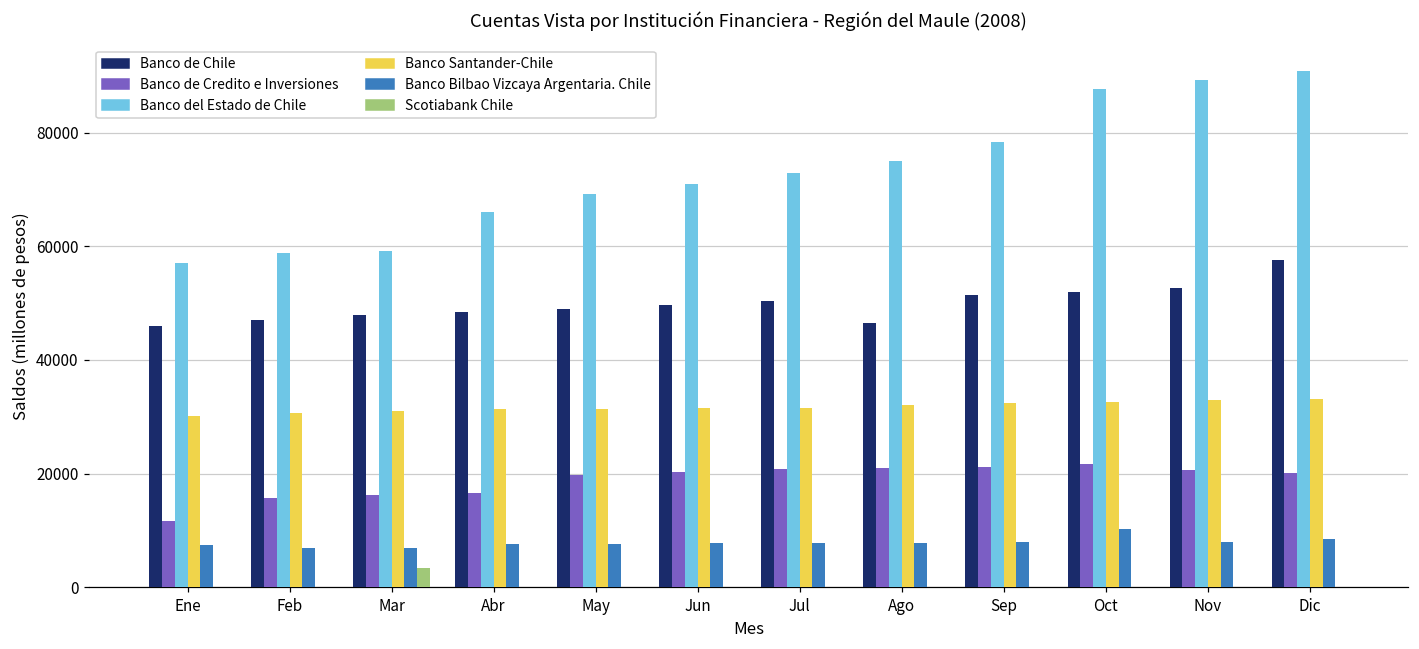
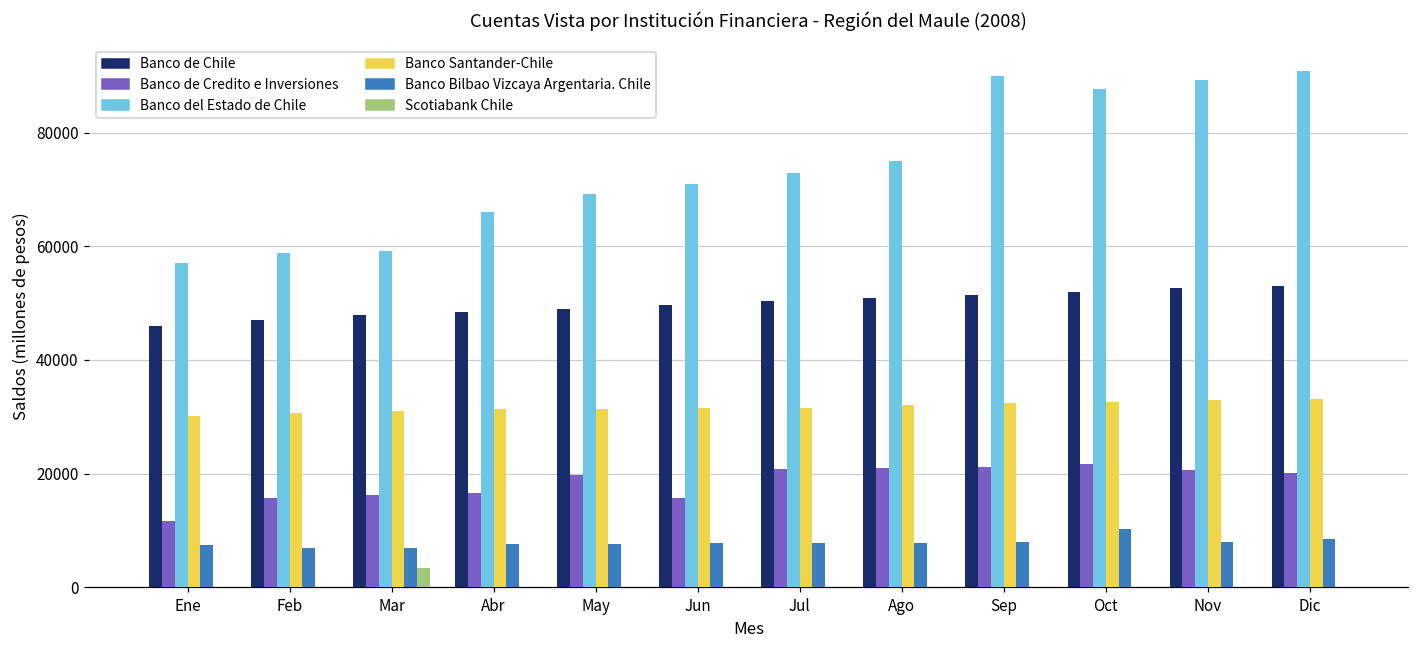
  {
    "Banco de Chile": {
      "Ene": 46000,
      "Feb": 47000,
      "Mar": 48000,
      "Abr": 48000,
      "May": 49000,
      "Jun": 50000,
      "Jul": 50000,
-     "Ago": 46000,
+     "Ago": 51000,
      "Sep": 51000,
      "Oct": 52000,
      "Nov": 53000,
-     "Dic": 58000
+     "Dic": 53000
    },
    "Banco de Credito e Inversiones": {
      "Ene": 12000,
      "Feb": 16000,
      "Mar": 16000,
      "Abr": 17000,
      "May": 20000,
-     "Jun": 20000,
+     "Jun": 16000,
      "Jul": 21000,
      "Ago": 21000,
      "Sep": 21000,
      "Oct": 22000,
      "Nov": 21000,
      "Dic": 20000
    },
    "Banco del Estado de Chile": {
      "Ene": 57000,
      "Feb": 59000,
      "Mar": 59000,
      "Abr": 66000,
      "May": 69000,
      "Jun": 71000,
      "Jul": 73000,
      "Ago": 75000,
-     "Sep": 78000,
+     "Sep": 90000,
      "Oct": 88000,
      "Nov": 89000,
      "Dic": 91000
    },
    "Banco Santander-Chile": {
      "Ene": 30000,
      "Feb": 31000,
      "Mar": 31000,
      "Abr": 31000,
      "May": 31000,
      "Jun": 32000,
      "Jul": 32000,
      "Ago": 32000,
      "Sep": 32000,
      "Oct": 33000,
      "Nov": 33000,
      "Dic": 33000
    },
    "Banco Bilbao Vizcaya Argentaria. Chile": {
      "Ene": 7000,
      "Feb": 7000,
      "Mar": 7000,
      "Abr": 8000,
      "May": 8000,
      "Jun": 8000,
      "Jul": 8000,
      "Ago": 8000,
      "Sep": 8000,
      "Oct": 10000,
      "Nov": 8000,
      "Dic": 8000
    },
    "Scotiabank Chile": {
      "Mar": 3000
    }
  }
